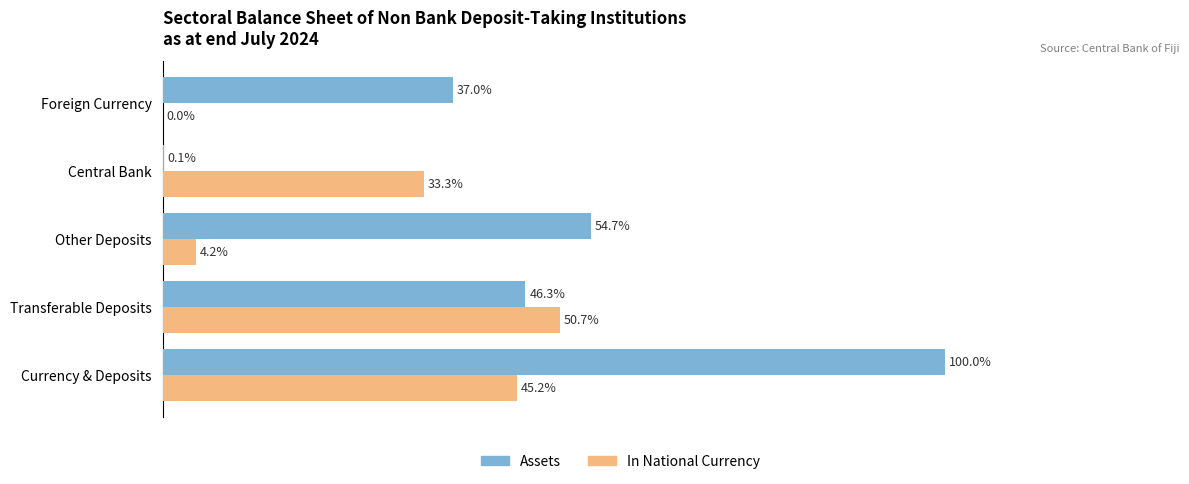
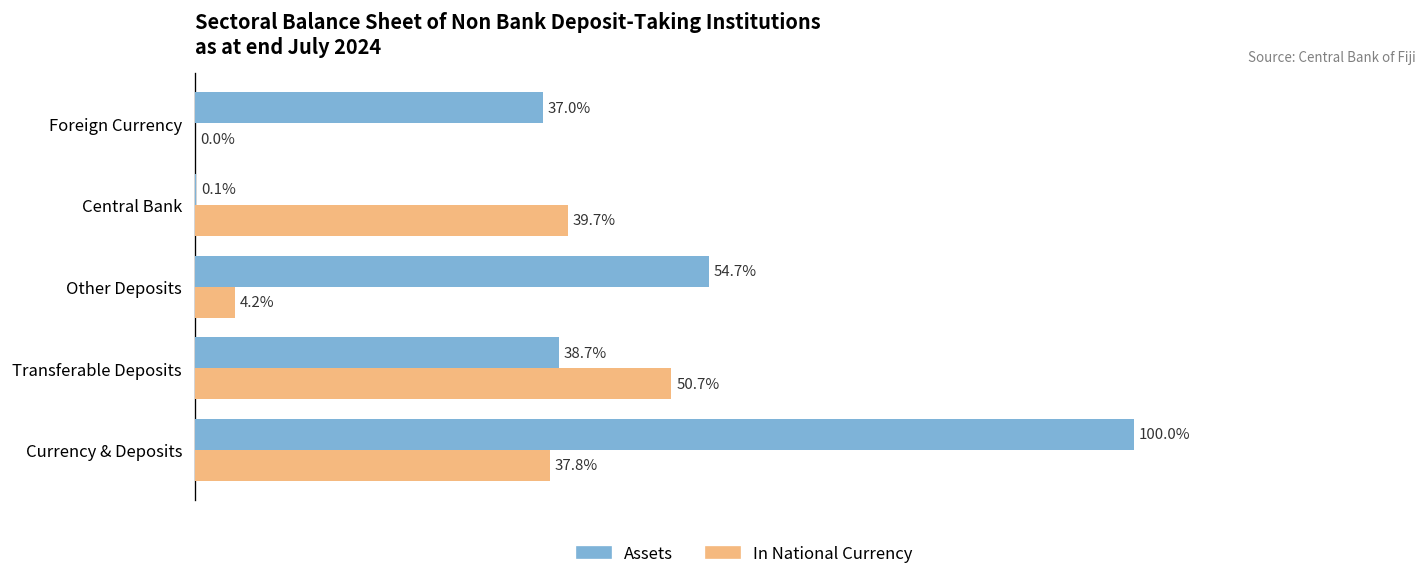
  {
    "Assets": {
      "Foreign Currency": "37.0%",
      "Central Bank": "0.1%",
      "Other Deposits": "54.7%",
-     "Transferable Deposits": "46.3%",
+     "Transferable Deposits": "38.7%",
      "Currency & Deposits": "100.0%"
    },
    "In National Currency": {
      "Foreign Currency": "0.0%",
-     "Central Bank": "33.3%",
+     "Central Bank": "39.7%",
      "Other Deposits": "4.2%",
      "Transferable Deposits": "50.7%",
-     "Currency & Deposits": "45.2%"
+     "Currency & Deposits": "37.8%"
    }
  }
